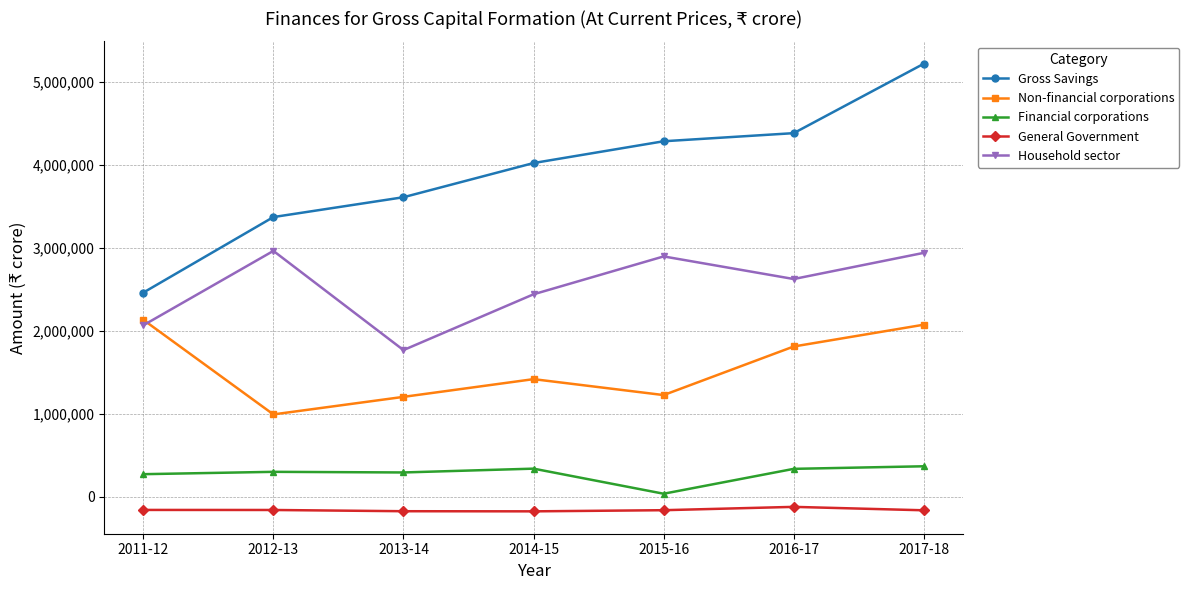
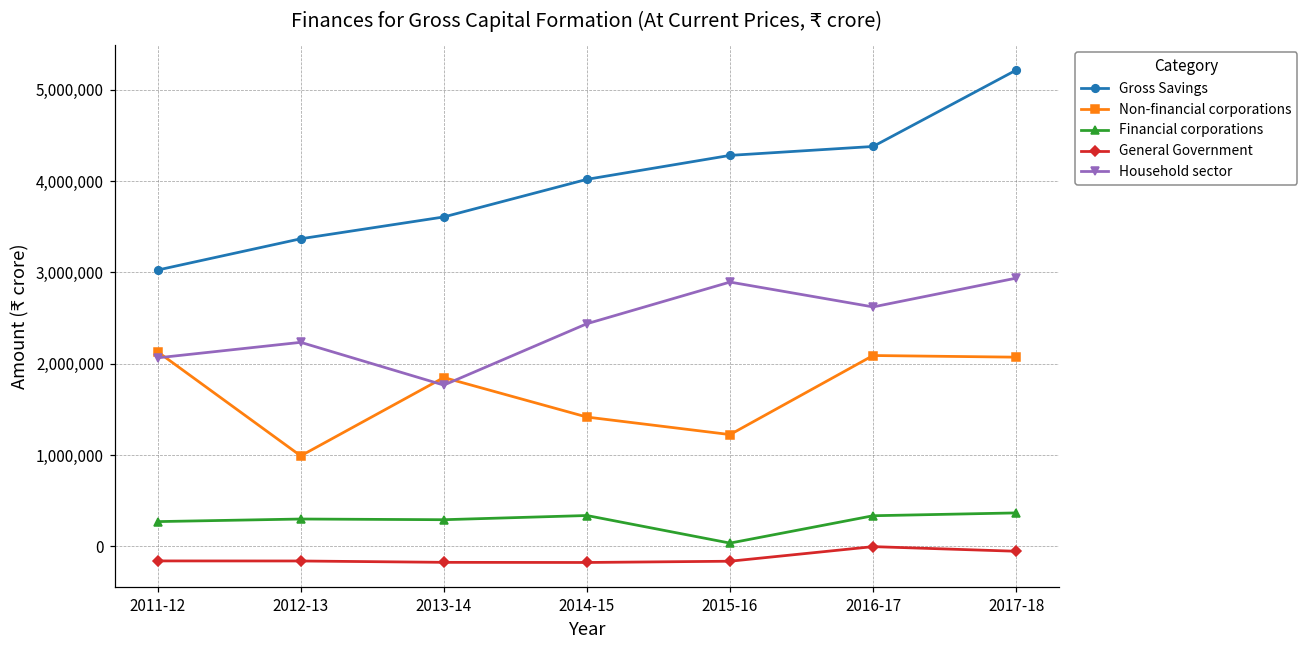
  {
    "Gross Savings": {
-     "2011-12": "2,500,000",
+     "2011-12": "3,000,000",
      "2012-13": "3,400,000",
      "2013-14": "3,600,000",
      "2014-15": "4,000,000",
      "2015-16": "4,300,000",
      "2016-17": "4,400,000",
      "2017-18": "5,200,000"
    },
    "Non-financial corporations": {
      "2011-12": "2,100,000",
      "2012-13": "1,000,000",
-     "2013-14": "1,200,000",
+     "2013-14": "1,900,000",
      "2014-15": "1,400,000",
      "2015-16": "1,200,000",
-     "2016-17": "1,800,000",
+     "2016-17": "2,100,000",
      "2017-18": "2,100,000"
    },
    "Financial corporations": {
      "2011-12": "300,000",
      "2012-13": "300,000",
      "2013-14": "300,000",
      "2014-15": "300,000",
      "2015-16": "0",
      "2016-17": "300,000",
      "2017-18": "400,000"
    },
    "General Government": {
      "2011-12": "-200,000",
      "2012-13": "-200,000",
      "2013-14": "-200,000",
      "2014-15": "-200,000",
      "2015-16": "-200,000",
-     "2016-17": "-100,000",
-     "2017-18": "-200,000"
+     "2016-17": "0",
+     "2017-18": "-100,000"
    },
    "Household sector": {
      "2011-12": "2,100,000",
-     "2012-13": "3,000,000",
+     "2012-13": "2,200,000",
      "2013-14": "1,800,000",
      "2014-15": "2,400,000",
      "2015-16": "2,900,000",
      "2016-17": "2,600,000",
      "2017-18": "2,900,000"
    }
  }
